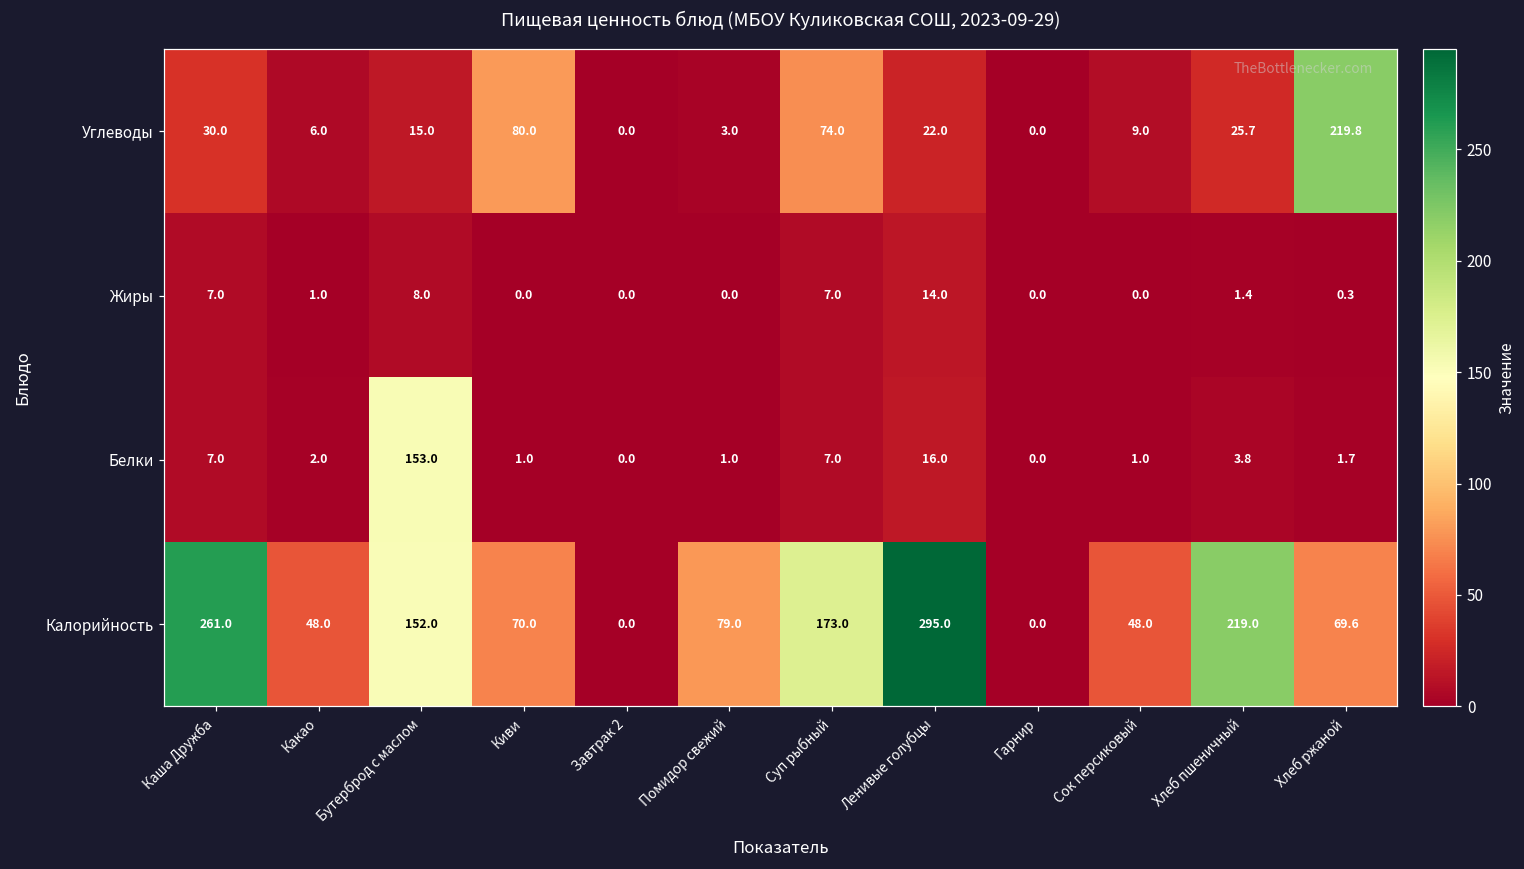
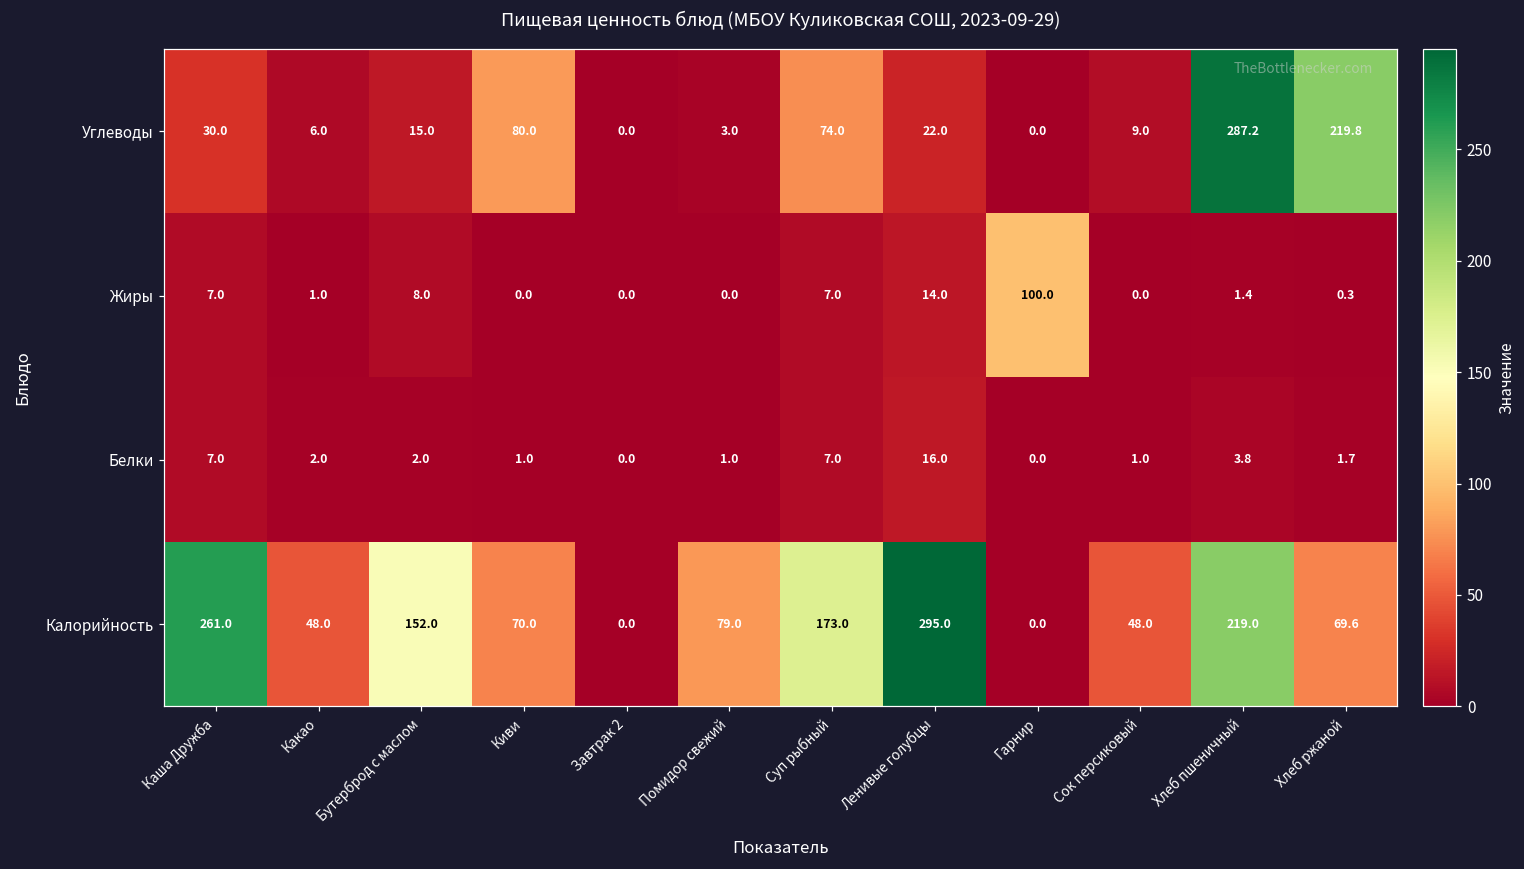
  {
    "Углеводы": {
      "Каша Дружба": 30.0,
      "Какао": 6.0,
      "Бутерброд с маслом": 15.0,
      "Киви": 80.0,
      "Завтрак 2": 0.0,
      "Помидор свежий": 3.0,
      "Суп рыбный": 74.0,
      "Ленивые голубцы": 22.0,
      "Гарнир": 0.0,
      "Сок персиковый": 9.0,
-     "Хлеб пшеничный": 25.7
+     "Хлеб пшеничный": 287.2
    },
    "Жиры": {
      "Каша Дружба": 7.0,
      "Какао": 1.0,
      "Бутерброд с маслом": 8.0,
      "Киви": 0.0,
      "Завтрак 2": 0.0,
      "Помидор свежий": 0.0,
      "Суп рыбный": 7.0,
      "Ленивые голубцы": 14.0,
-     "Гарнир": 0.0,
+     "Гарнир": 100.0,
      "Сок персиковый": 0.0,
      "Хлеб пшеничный": 1.4,
      "Хлеб ржаной": 0.3
    },
    "Белки": {
      "Каша Дружба": 7.0,
      "Какао": 2.0,
-     "Бутерброд с маслом": 153.0,
+     "Бутерброд с маслом": 2.0,
      "Киви": 1.0,
      "Завтрак 2": 0.0,
      "Помидор свежий": 1.0,
      "Суп рыбный": 7.0,
      "Ленивые голубцы": 16.0,
      "Гарнир": 0.0,
      "Сок персиковый": 1.0,
      "Хлеб пшеничный": 3.8,
      "Хлеб ржаной": 1.7
    },
    "Калорийность": {
      "Каша Дружба": 261.0,
      "Какао": 48.0,
      "Бутерброд с маслом": 152.0,
      "Киви": 70.0,
      "Завтрак 2": 0.0,
      "Помидор свежий": 79.0,
      "Суп рыбный": 173.0,
      "Ленивые голубцы": 295.0,
      "Гарнир": 0.0,
      "Сок персиковый": 48.0,
      "Хлеб пшеничный": 219.0,
      "Хлеб ржаной": 69.6
    }
  }
